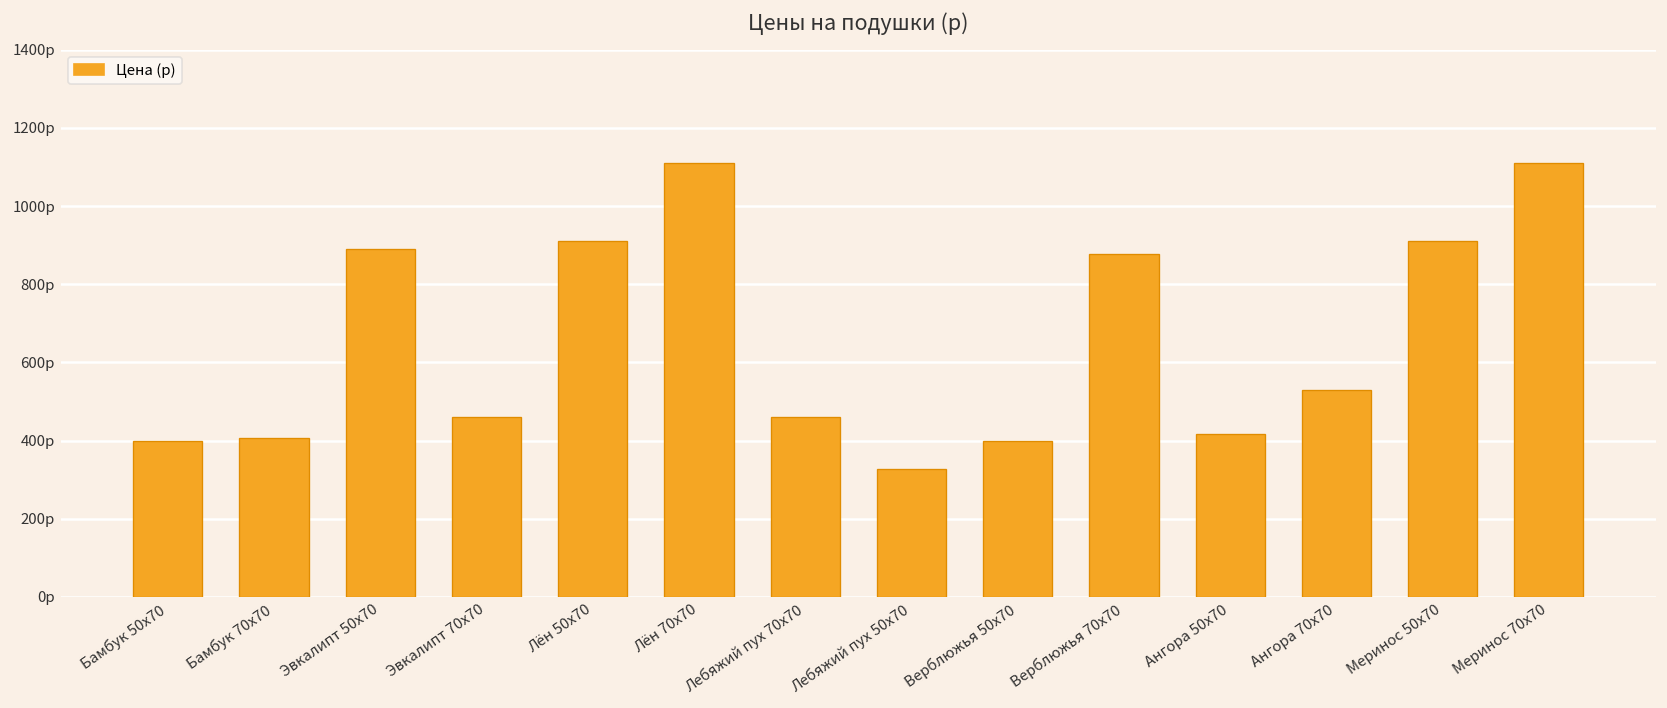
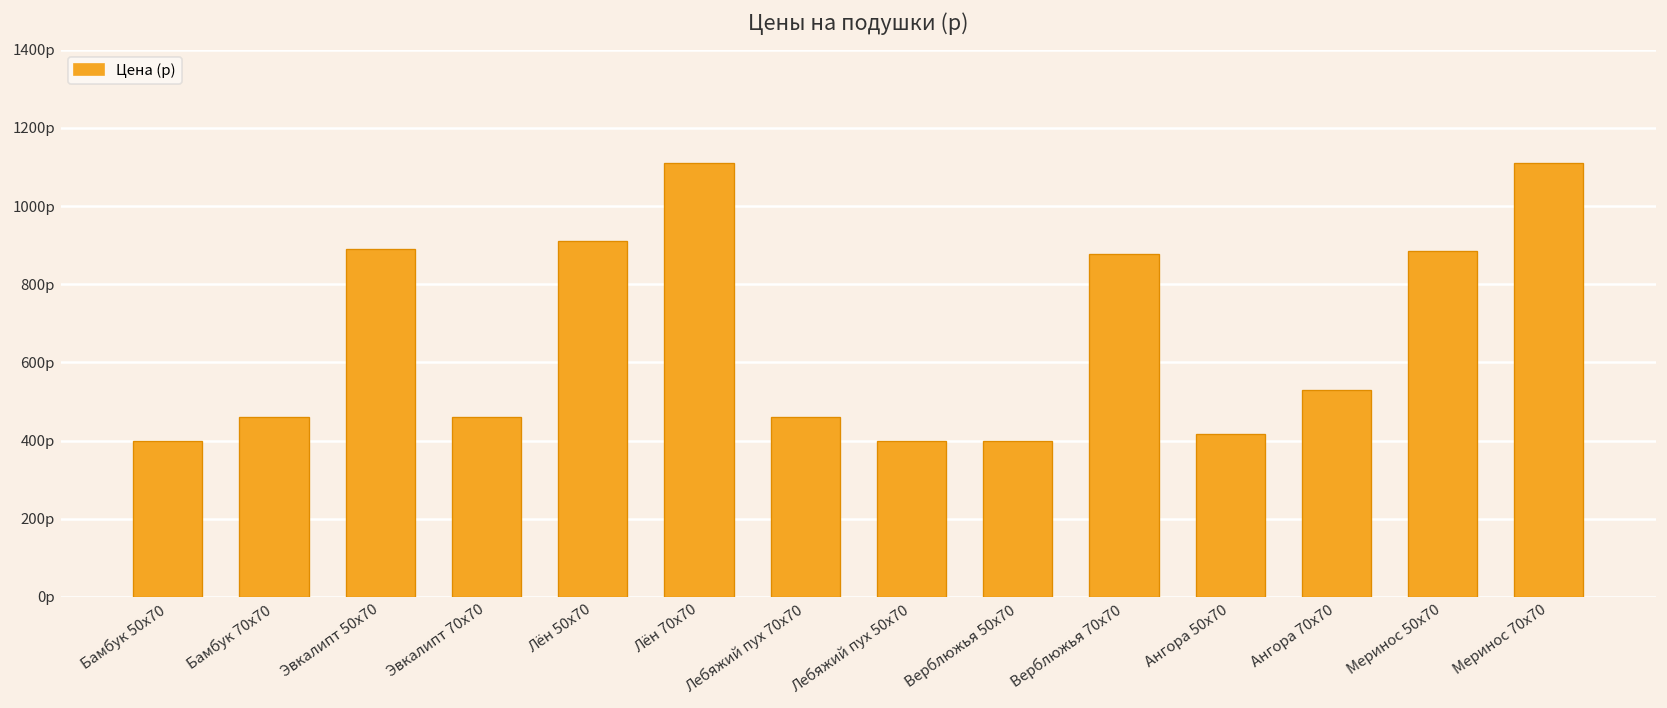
  {
    "Бамбук 50х70": "400р",
-   "Бамбук 70х70": "410р",
+   "Бамбук 70х70": "460р",
    "Эвкалипт 50х70": "890р",
    "Эвкалипт 70х70": "460р",
    "Лён 50х70": "910р",
    "Лён 70х70": "1110р",
    "Лебяжий пух 70х70": "460р",
-   "Лебяжий пух 50х70": "330р",
+   "Лебяжий пух 50х70": "400р",
    "Верблюжья 50х70": "400р",
    "Верблюжья 70х70": "880р",
    "Ангора 50х70": "420р",
    "Ангора 70х70": "530р",
-   "Меринос 50х70": "910р",
+   "Меринос 50х70": "890р",
    "Меринос 70х70": "1110р"
  }
